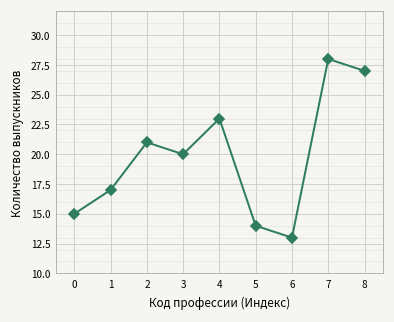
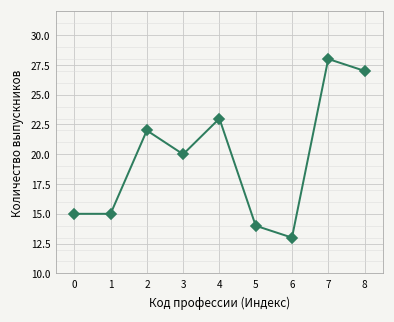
  {
    "0": 15,
-   "1": 17,
-   "2": 21,
+   "1": 15,
+   "2": 22,
    "3": 20,
    "4": 23,
    "5": 14,
    "6": 13,
    "7": 28,
    "8": 27
  }
